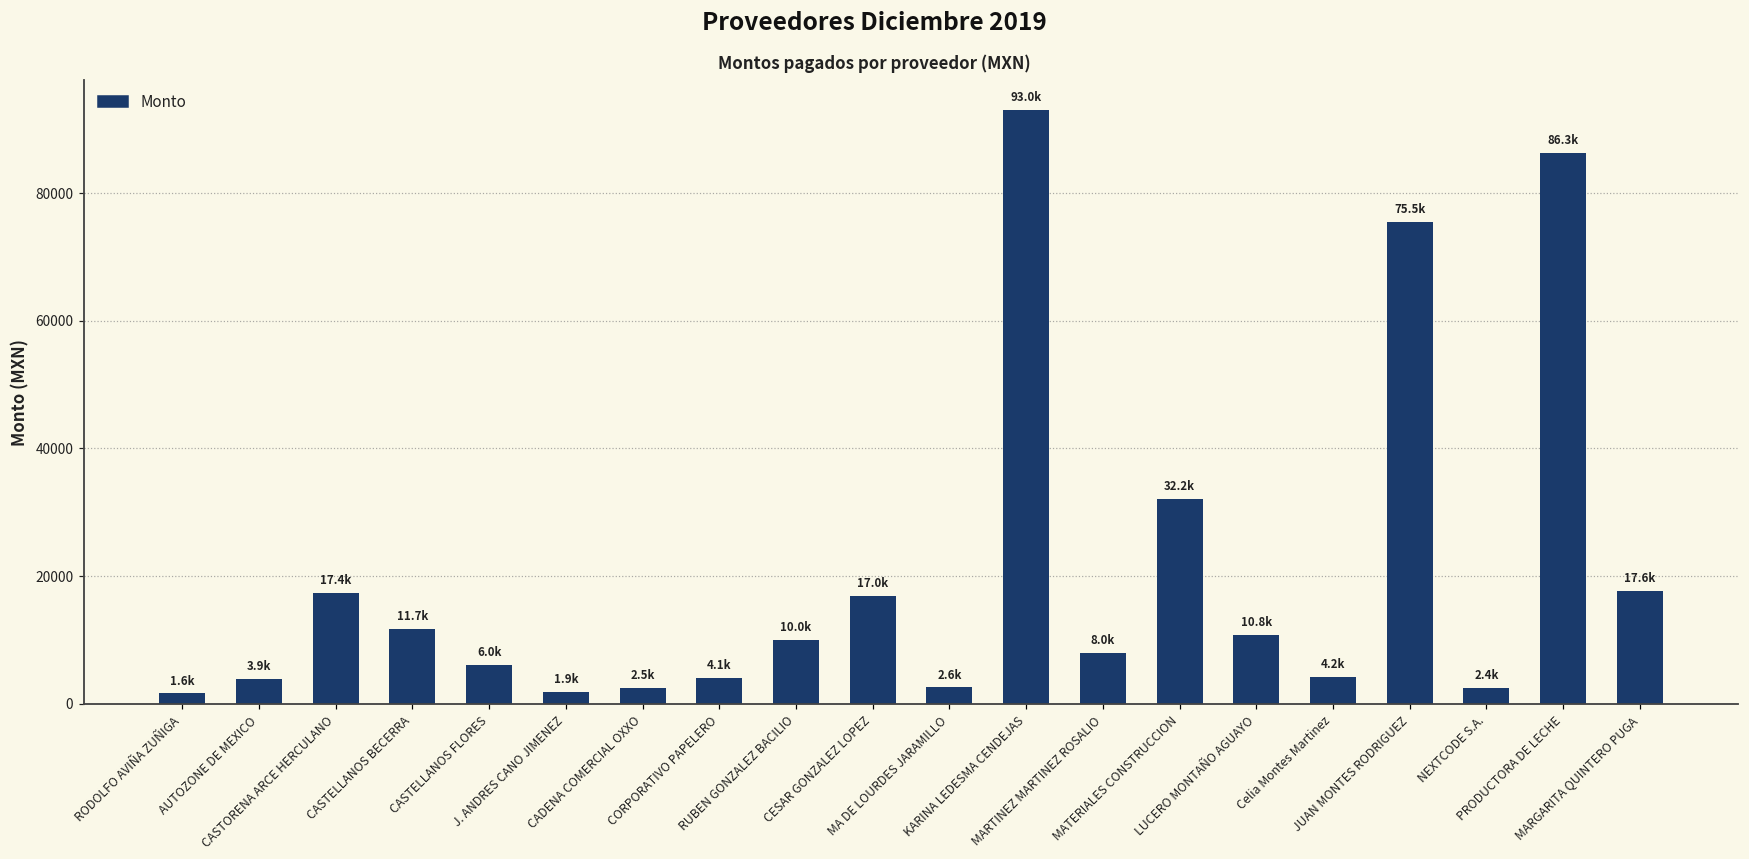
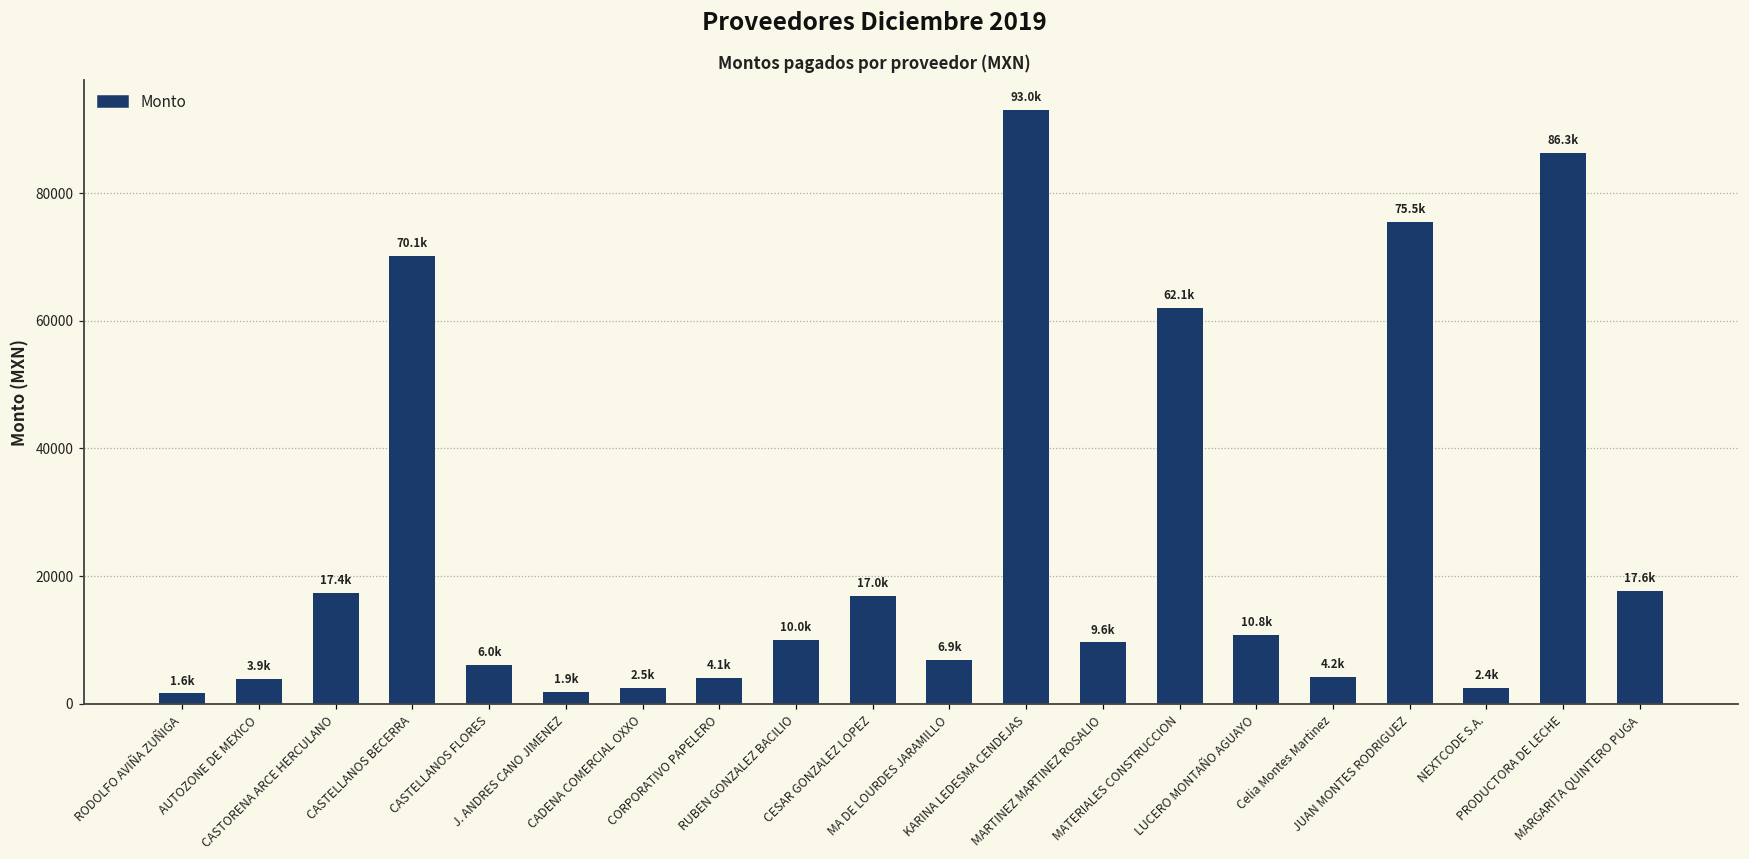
  {
    "RODOLFO AVIÑA ZUÑIGA": "1.6k",
    "AUTOZONE DE MEXICO": "3.9k",
    "CASTORENA ARCE HERCULANO": "17.4k",
-   "CASTELLANOS BECERRA": "11.7k",
+   "CASTELLANOS BECERRA": "70.1k",
    "CASTELLANOS FLORES": "6.0k",
    "J. ANDRES CANO JIMENEZ": "1.9k",
    "CADENA COMERCIAL OXXO": "2.5k",
    "CORPORATIVO PAPELERO": "4.1k",
    "RUBEN GONZALEZ BACILIO": "10.0k",
    "CESAR GONZALEZ LOPEZ": "17.0k",
-   "MA DE LOURDES JARAMILLO": "2.6k",
+   "MA DE LOURDES JARAMILLO": "6.9k",
    "KARINA LEDESMA CENDEJAS": "93.0k",
-   "MARTINEZ MARTINEZ ROSALIO": "8.0k",
-   "MATERIALES CONSTRUCCION": "32.2k",
+   "MARTINEZ MARTINEZ ROSALIO": "9.6k",
+   "MATERIALES CONSTRUCCION": "62.1k",
    "LUCERO MONTAÑO AGUAYO": "10.8k",
    "Celia Montes Martinez": "4.2k",
    "JUAN MONTES RODRIGUEZ": "75.5k",
    "NEXTCODE S.A.": "2.4k",
    "PRODUCTORA DE LECHE": "86.3k",
    "MARGARITA QUINTERO PUGA": "17.6k"
  }
